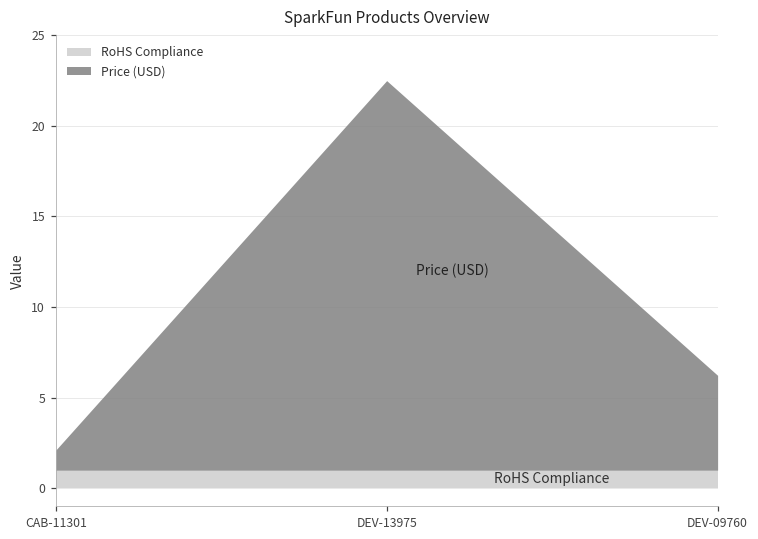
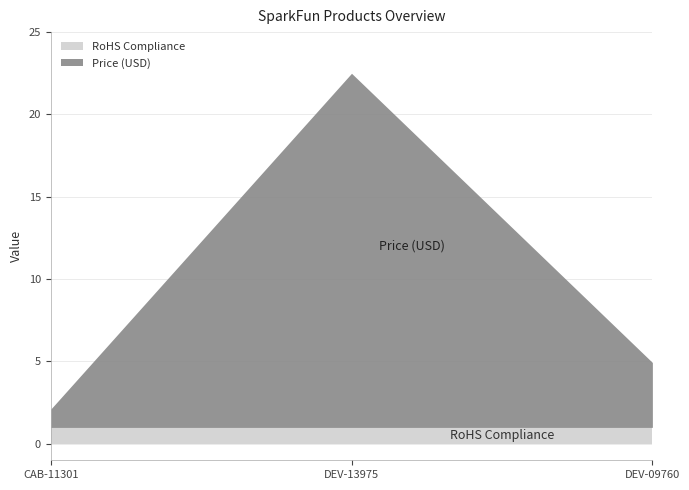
  {
    "RoHS Compliance": {
      "CAB-11301": 1.0,
      "DEV-13975": 1.0,
      "DEV-09760": 1.0
    },
    "Price (USD)": {
      "CAB-11301": 1.1,
      "DEV-13975": 21.5,
-     "DEV-09760": 5.2
+     "DEV-09760": 3.9
    }
  }
